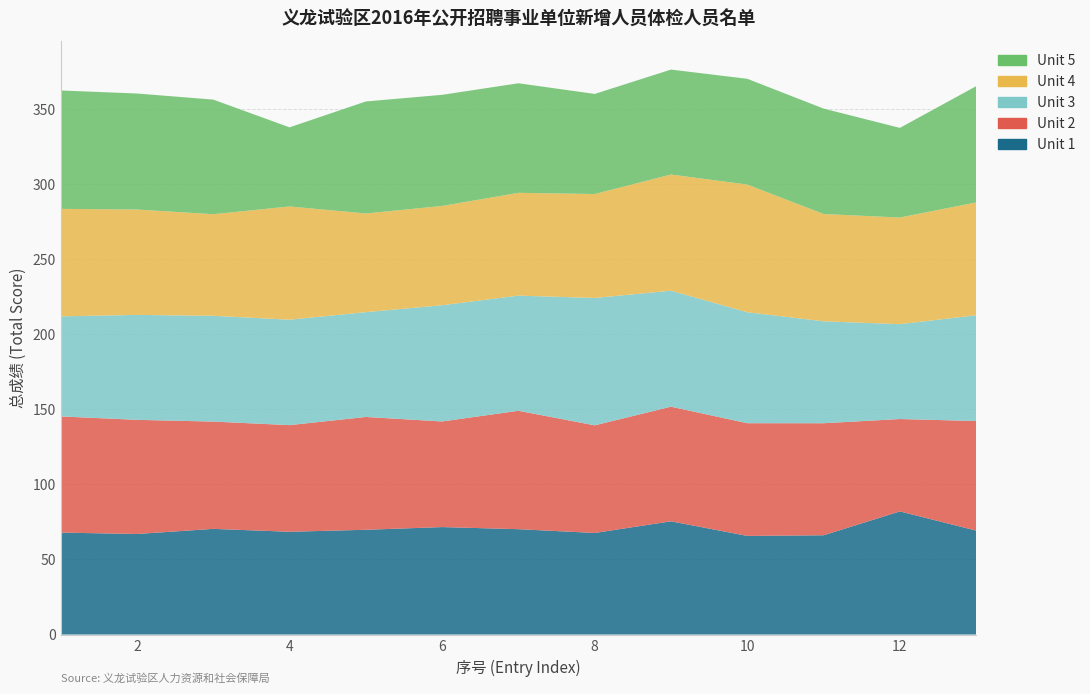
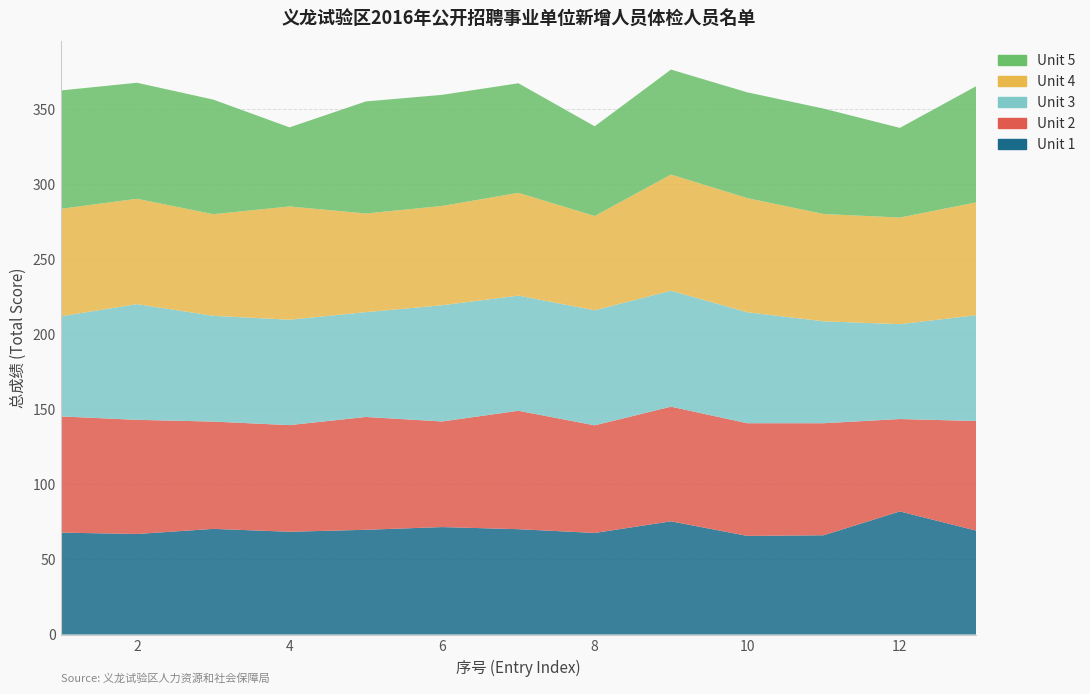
  {
    "Unit 1": {
      "2": 67,
      "4": 68,
      "6": 72,
      "8": 68,
      "10": 66,
      "12": 82
    },
    "Unit 2": {
      "2": 76,
      "4": 71,
      "6": 70,
      "8": 72,
      "10": 75,
      "12": 62
    },
    "Unit 3": {
-     "2": 70,
+     "2": 77,
      "4": 70,
      "6": 77,
-     "8": 85,
+     "8": 77,
      "10": 74,
      "12": 63
    },
    "Unit 4": {
      "2": 70,
      "4": 75,
      "6": 66,
-     "8": 69,
-     "10": 85,
+     "8": 63,
+     "10": 76,
      "12": 71
    },
    "Unit 5": {
      "2": 77,
      "4": 53,
      "6": 74,
-     "8": 67,
+     "8": 60,
      "10": 70,
      "12": 60
    }
  }
